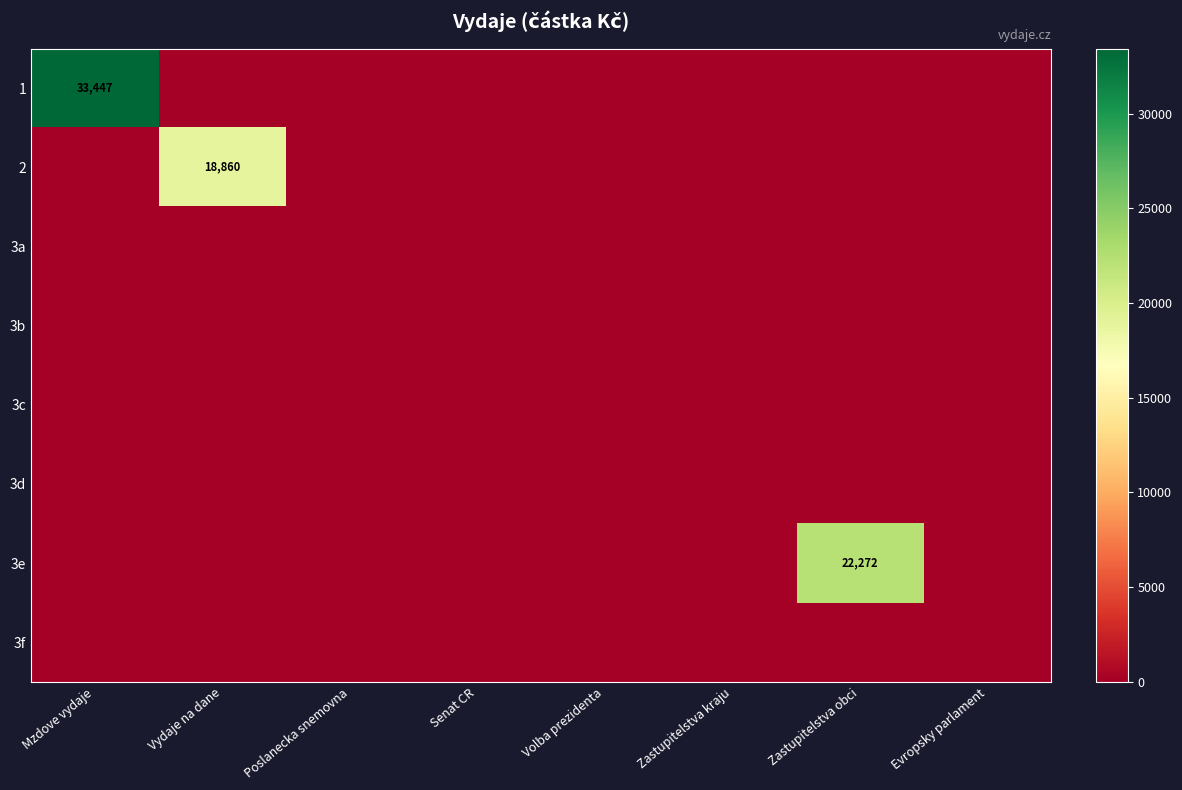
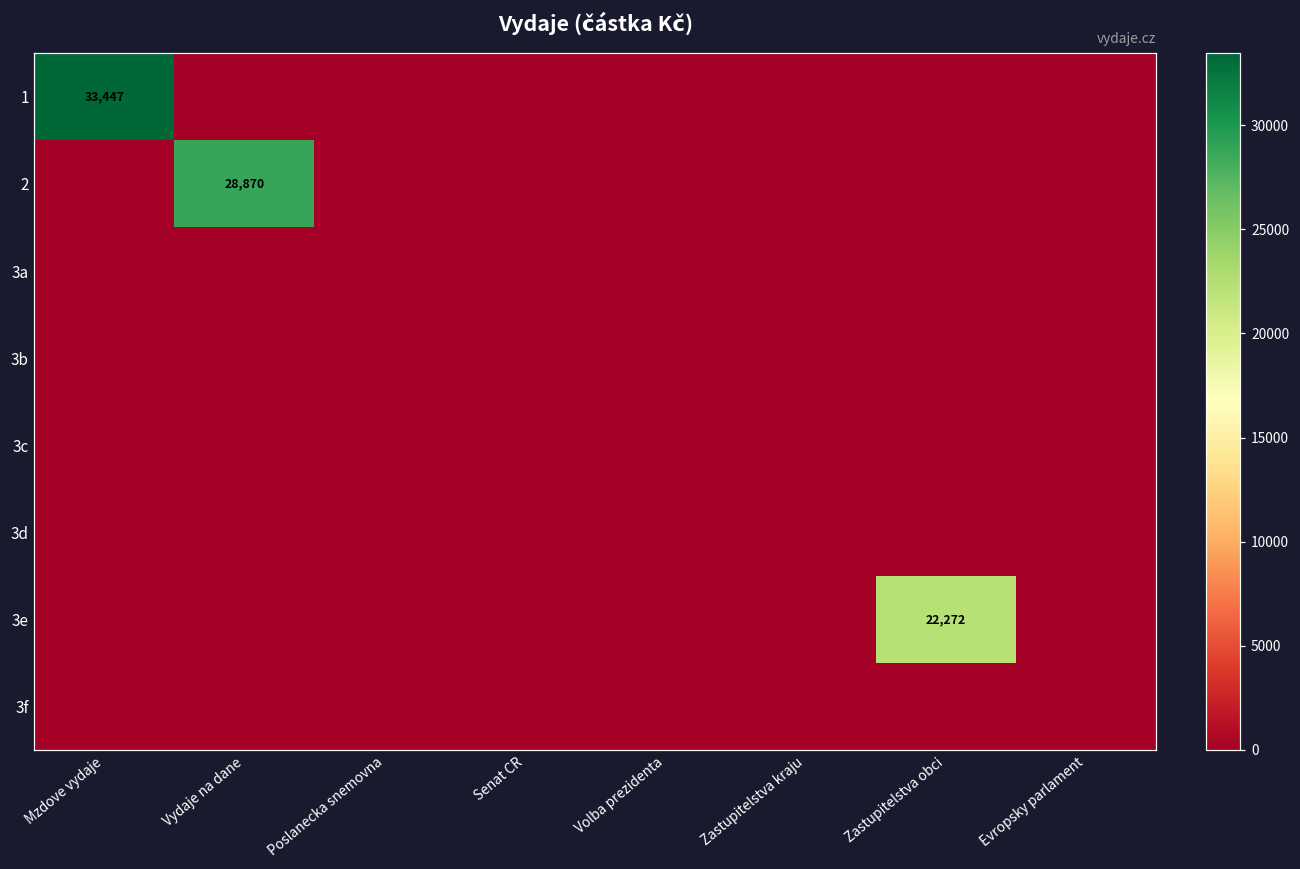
  {
    "1": {
      "Mzdove vydaje": "33,447"
    },
    "2": {
-     "Vydaje na dane": "18,860"
+     "Vydaje na dane": "28,870"
    },
    "3e": {
      "Zastupitelstva obci": "22,272"
    }
  }
